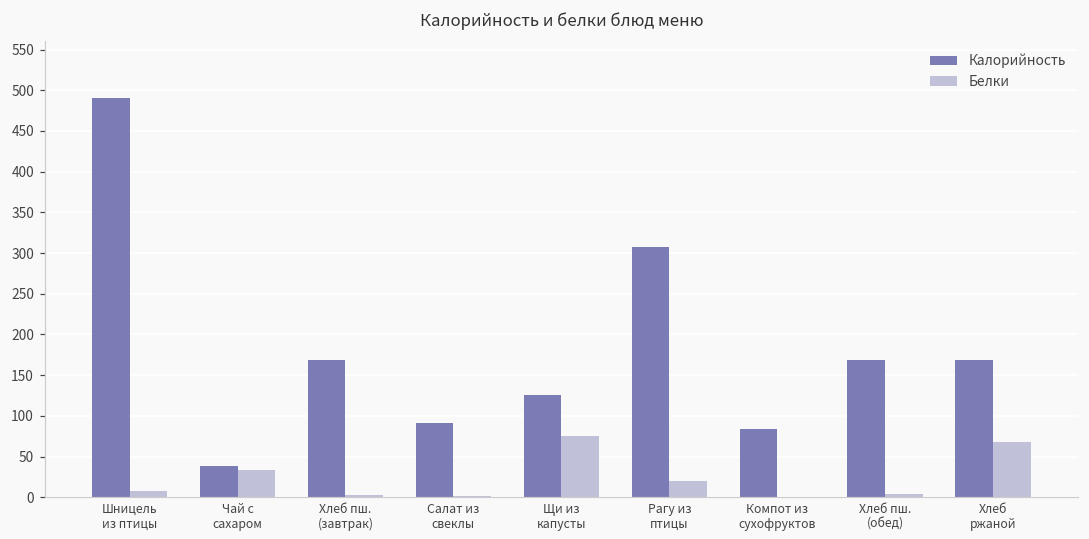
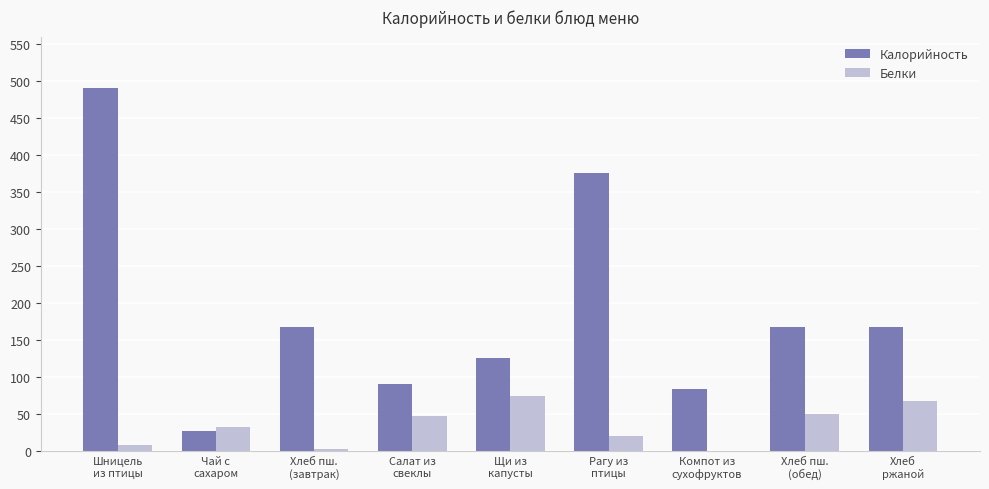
  {
    "Калорийность": {
      "Шницель из птицы": 490,
-     "Чай с сахаром": 40,
+     "Чай с сахаром": 30,
      "Хлеб пш. (завтрак)": 170,
      "Салат из свеклы": 90,
      "Щи из капусты": 130,
-     "Рагу из птицы": 310,
+     "Рагу из птицы": 380,
      "Компот из сухофруктов": 80,
      "Хлеб пш. (обед)": 170,
      "Хлеб ржаной": 170
    },
    "Белки": {
      "Шницель из птицы": 10,
      "Чай с сахаром": 30,
-     "Салат из свеклы": 0,
+     "Салат из свеклы": 50,
      "Щи из капусты": 70,
      "Рагу из птицы": 20,
-     "Хлеб пш. (обед)": 0,
+     "Хлеб пш. (обед)": 50,
      "Хлеб ржаной": 70
    }
  }
